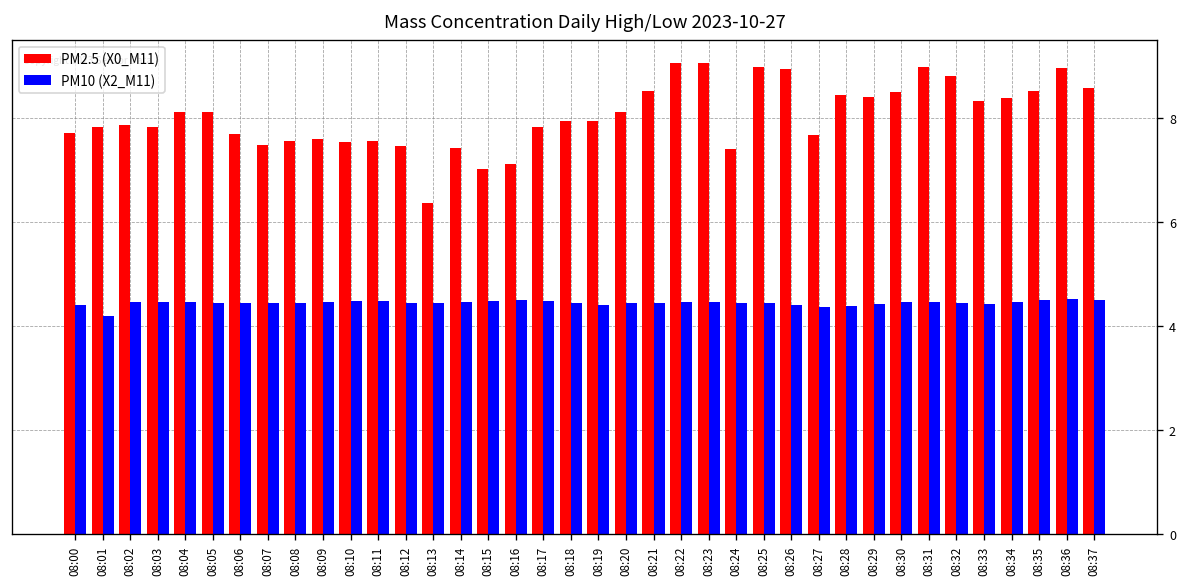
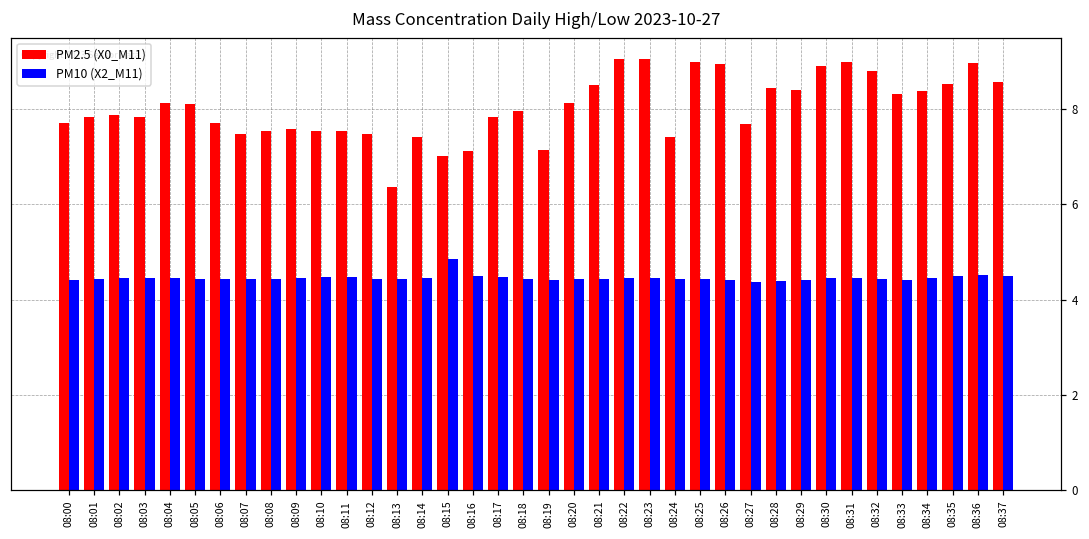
  {
    "PM2.5 (X0_M11)": {
      "08:00": 7.7,
      "08:01": 7.8,
      "08:02": 7.9,
      "08:03": 7.8,
      "08:04": 8.1,
      "08:05": 8.1,
      "08:06": 7.7,
      "08:07": 7.5,
      "08:08": 7.6,
      "08:09": 7.6,
      "08:10": 7.5,
      "08:11": 7.6,
      "08:12": 7.5,
      "08:13": 6.4,
      "08:14": 7.4,
      "08:15": 7.0,
      "08:16": 7.1,
      "08:17": 7.8,
      "08:18": 8.0,
-     "08:19": 7.9,
+     "08:19": 7.1,
      "08:20": 8.1,
      "08:21": 8.5,
      "08:22": 9.1,
      "08:23": 9.1,
      "08:24": 7.4,
      "08:25": 9.0,
      "08:26": 9.0,
      "08:27": 7.7,
      "08:28": 8.5,
      "08:29": 8.4,
-     "08:30": 8.5,
+     "08:30": 8.9,
      "08:31": 9.0,
      "08:32": 8.8,
      "08:33": 8.3,
      "08:34": 8.4,
      "08:35": 8.5,
      "08:36": 9.0,
      "08:37": 8.6
    },
    "PM10 (X2_M11)": {
      "08:00": 4.4,
-     "08:01": 4.2,
+     "08:01": 4.4,
      "08:02": 4.5,
      "08:03": 4.5,
      "08:04": 4.5,
      "08:05": 4.4,
      "08:06": 4.4,
      "08:07": 4.4,
      "08:08": 4.4,
      "08:09": 4.5,
      "08:10": 4.5,
      "08:11": 4.5,
      "08:12": 4.4,
      "08:13": 4.4,
      "08:14": 4.5,
-     "08:15": 4.5,
+     "08:15": 4.9,
      "08:16": 4.5,
      "08:17": 4.5,
      "08:18": 4.4,
      "08:19": 4.4,
      "08:20": 4.4,
      "08:21": 4.4,
      "08:22": 4.5,
      "08:23": 4.5,
      "08:24": 4.4,
      "08:25": 4.4,
      "08:26": 4.4,
      "08:27": 4.4,
      "08:28": 4.4,
      "08:29": 4.4,
      "08:30": 4.5,
      "08:31": 4.5,
      "08:32": 4.4,
      "08:33": 4.4,
      "08:34": 4.5,
      "08:35": 4.5,
      "08:36": 4.5,
      "08:37": 4.5
    }
  }
